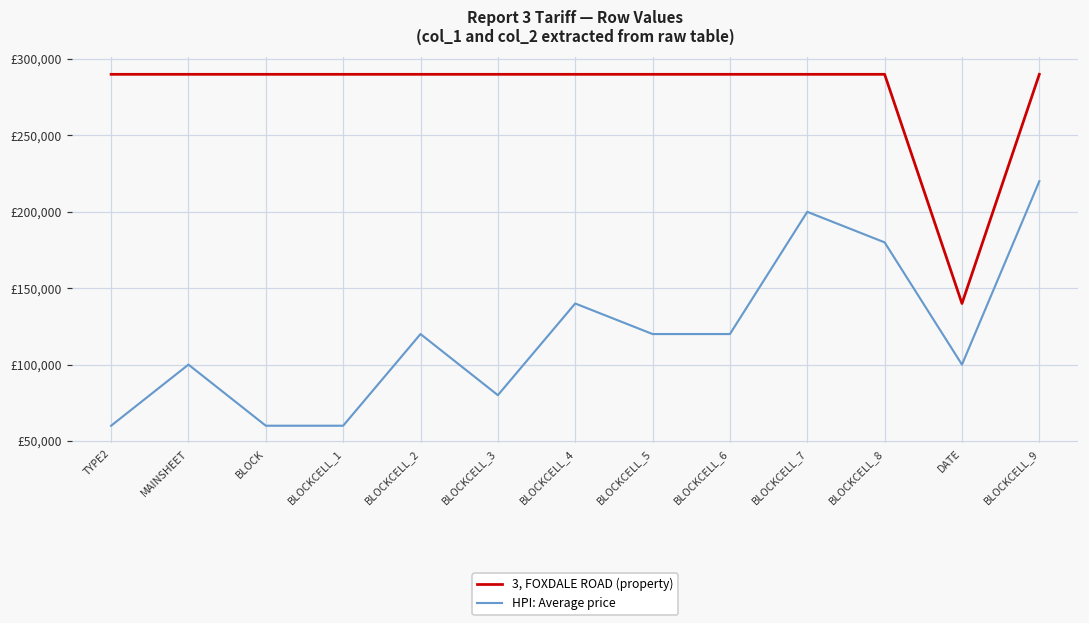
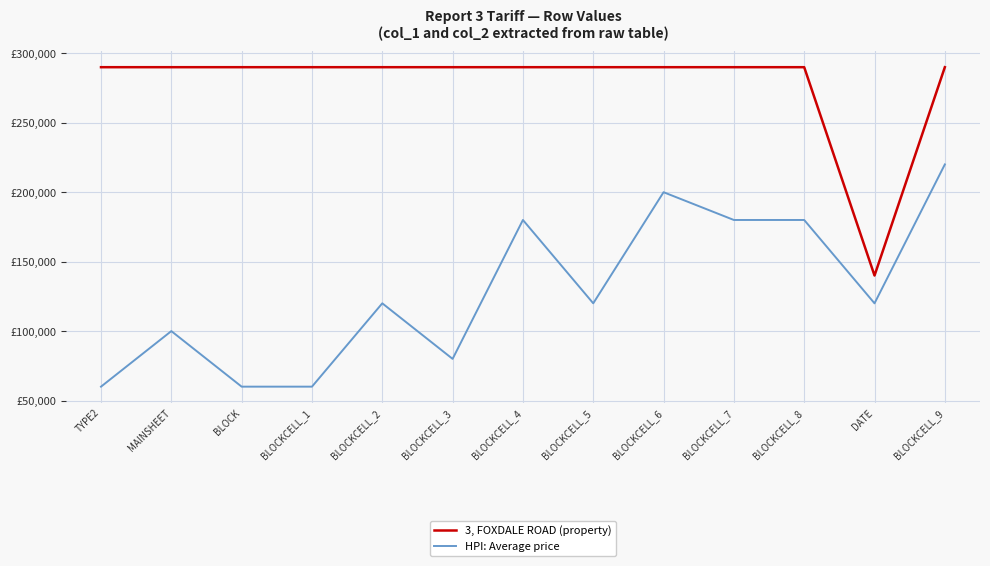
  {
    "3, FOXDALE ROAD (property)": {
      "TYPE2": "£290,000",
      "MAINSHEET": "£290,000",
      "BLOCK": "£290,000",
      "BLOCKCELL_1": "£290,000",
      "BLOCKCELL_2": "£290,000",
      "BLOCKCELL_3": "£290,000",
      "BLOCKCELL_4": "£290,000",
      "BLOCKCELL_5": "£290,000",
      "BLOCKCELL_6": "£290,000",
      "BLOCKCELL_7": "£290,000",
      "BLOCKCELL_8": "£290,000",
      "DATE": "£140,000",
      "BLOCKCELL_9": "£290,000"
    },
    "HPI: Average price": {
      "TYPE2": "£60,000",
      "MAINSHEET": "£100,000",
      "BLOCK": "£60,000",
      "BLOCKCELL_1": "£60,000",
      "BLOCKCELL_2": "£120,000",
      "BLOCKCELL_3": "£80,000",
-     "BLOCKCELL_4": "£140,000",
+     "BLOCKCELL_4": "£180,000",
      "BLOCKCELL_5": "£120,000",
-     "BLOCKCELL_6": "£120,000",
-     "BLOCKCELL_7": "£200,000",
+     "BLOCKCELL_6": "£200,000",
+     "BLOCKCELL_7": "£180,000",
      "BLOCKCELL_8": "£180,000",
-     "DATE": "£100,000",
+     "DATE": "£120,000",
      "BLOCKCELL_9": "£220,000"
    }
  }
